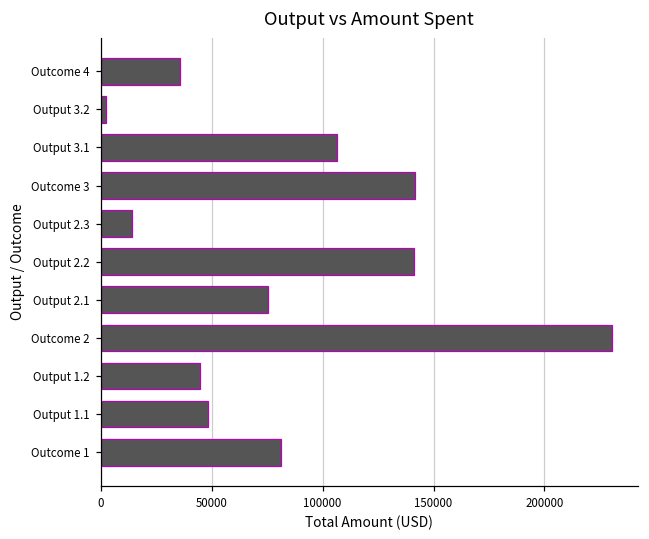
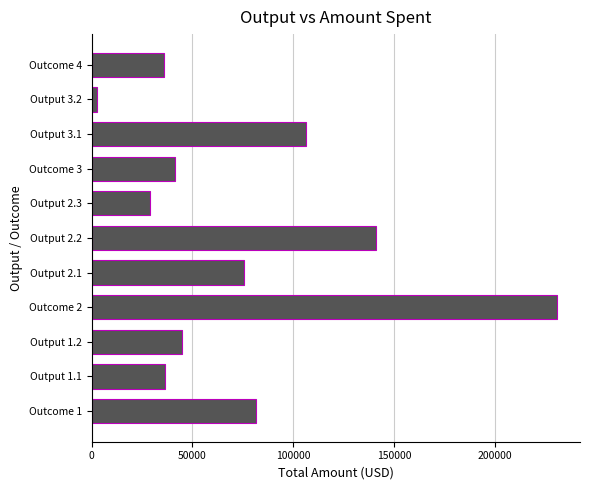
  {
    "Outcome 4": 36000,
    "Output 3.2": 2000,
    "Output 3.1": 107000,
-   "Outcome 3": 142000,
-   "Output 2.3": 14000,
+   "Outcome 3": 41000,
+   "Output 2.3": 29000,
    "Output 2.2": 141000,
    "Output 2.1": 75000,
    "Outcome 2": 231000,
    "Output 1.2": 45000,
-   "Output 1.1": 48000,
+   "Output 1.1": 36000,
    "Outcome 1": 81000
  }
